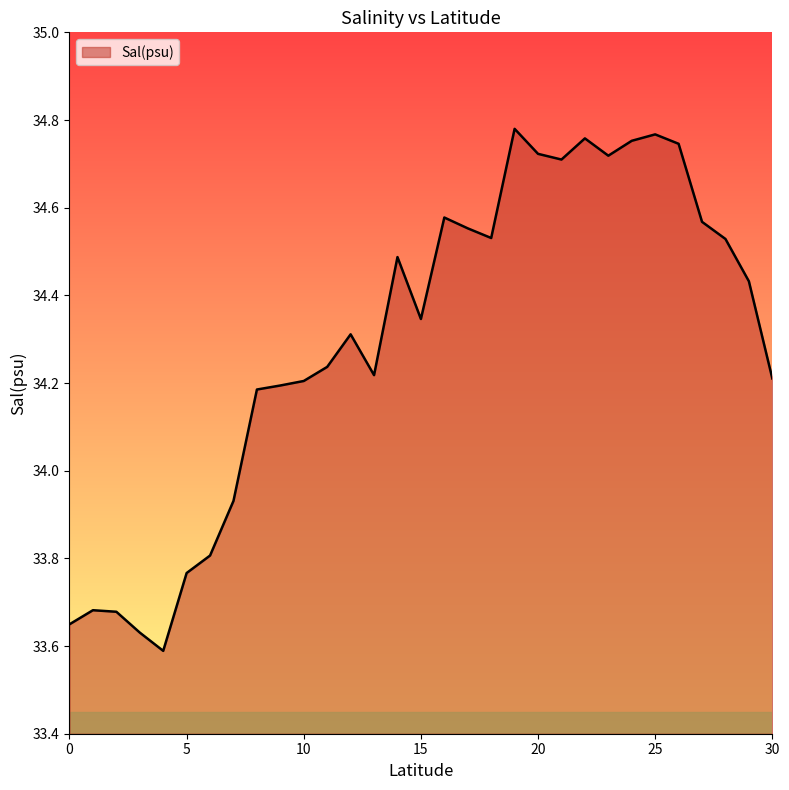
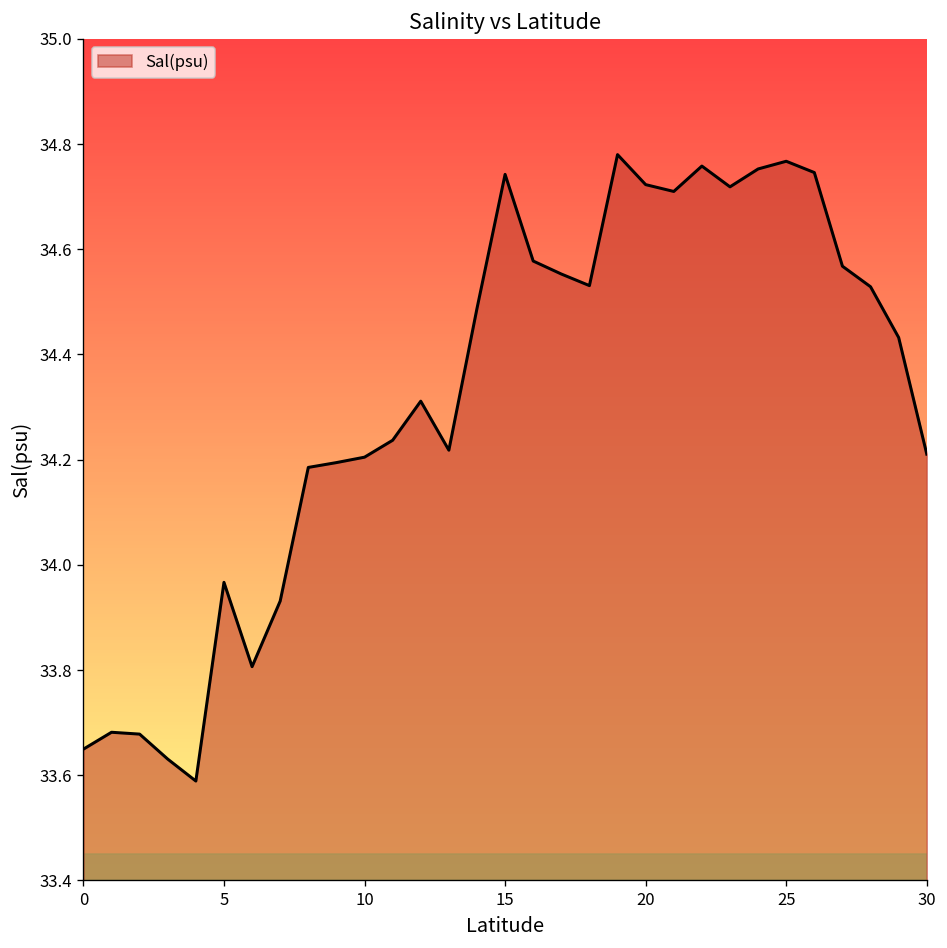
  {
    "0": 33.65,
-   "5": 33.77,
+   "5": 33.97,
    "10": 34.20,
-   "15": 34.35,
+   "15": 34.74,
    "20": 34.72,
    "25": 34.77,
    "30": 34.21
  }
